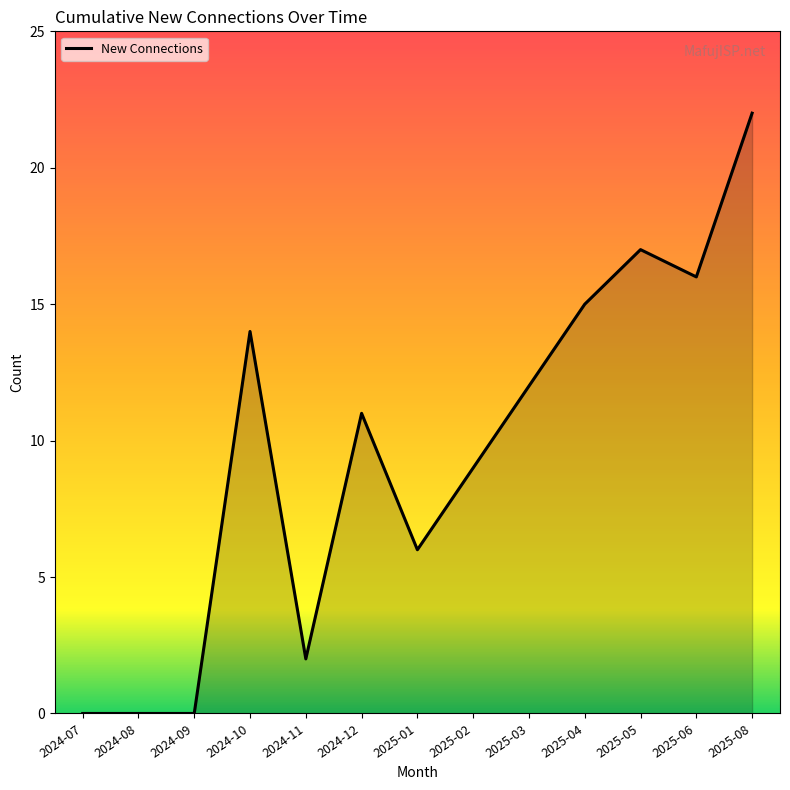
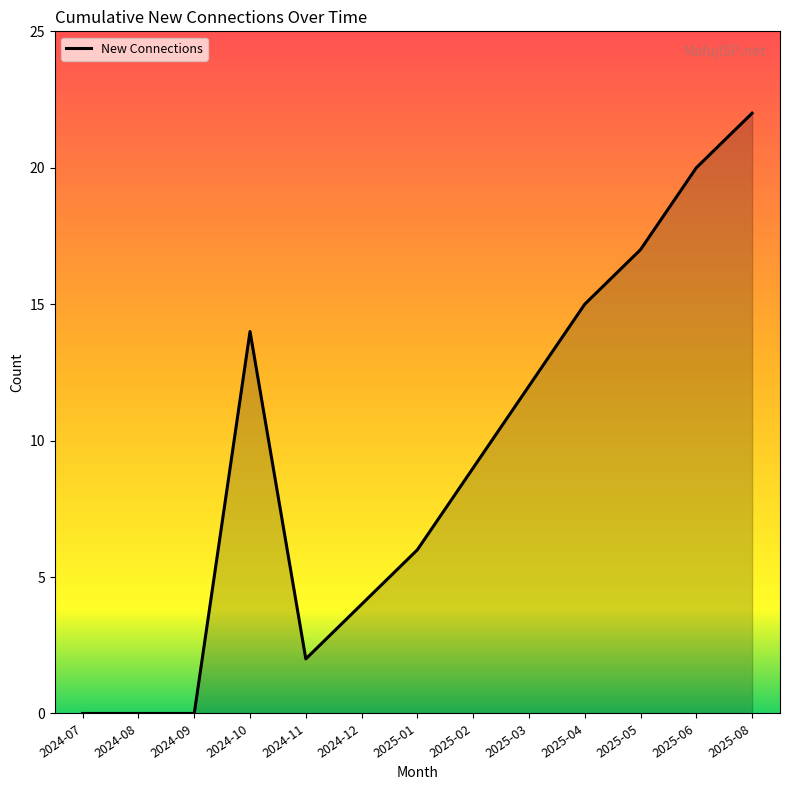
  {
    "2024-07": 0,
    "2024-08": 0,
    "2024-09": 0,
    "2024-10": 14,
    "2024-11": 2,
-   "2024-12": 11,
+   "2024-12": 4,
    "2025-01": 6,
    "2025-02": 9,
    "2025-03": 12,
    "2025-04": 15,
    "2025-05": 17,
-   "2025-06": 16,
+   "2025-06": 20,
    "2025-08": 22
  }
